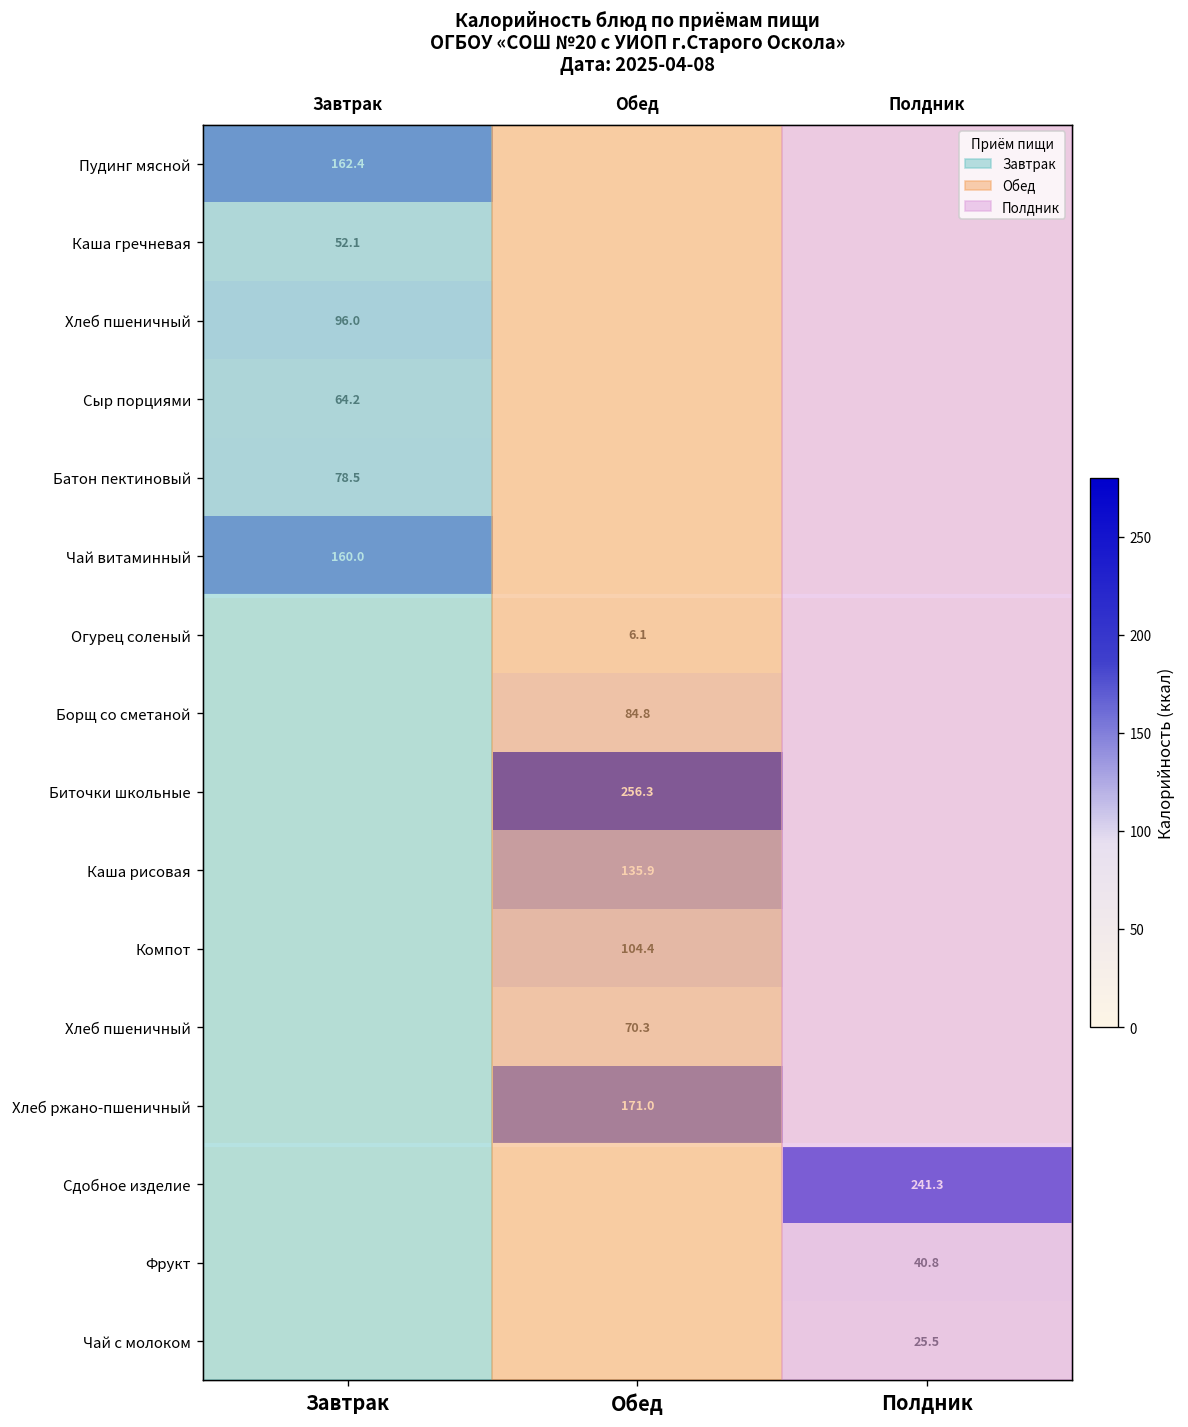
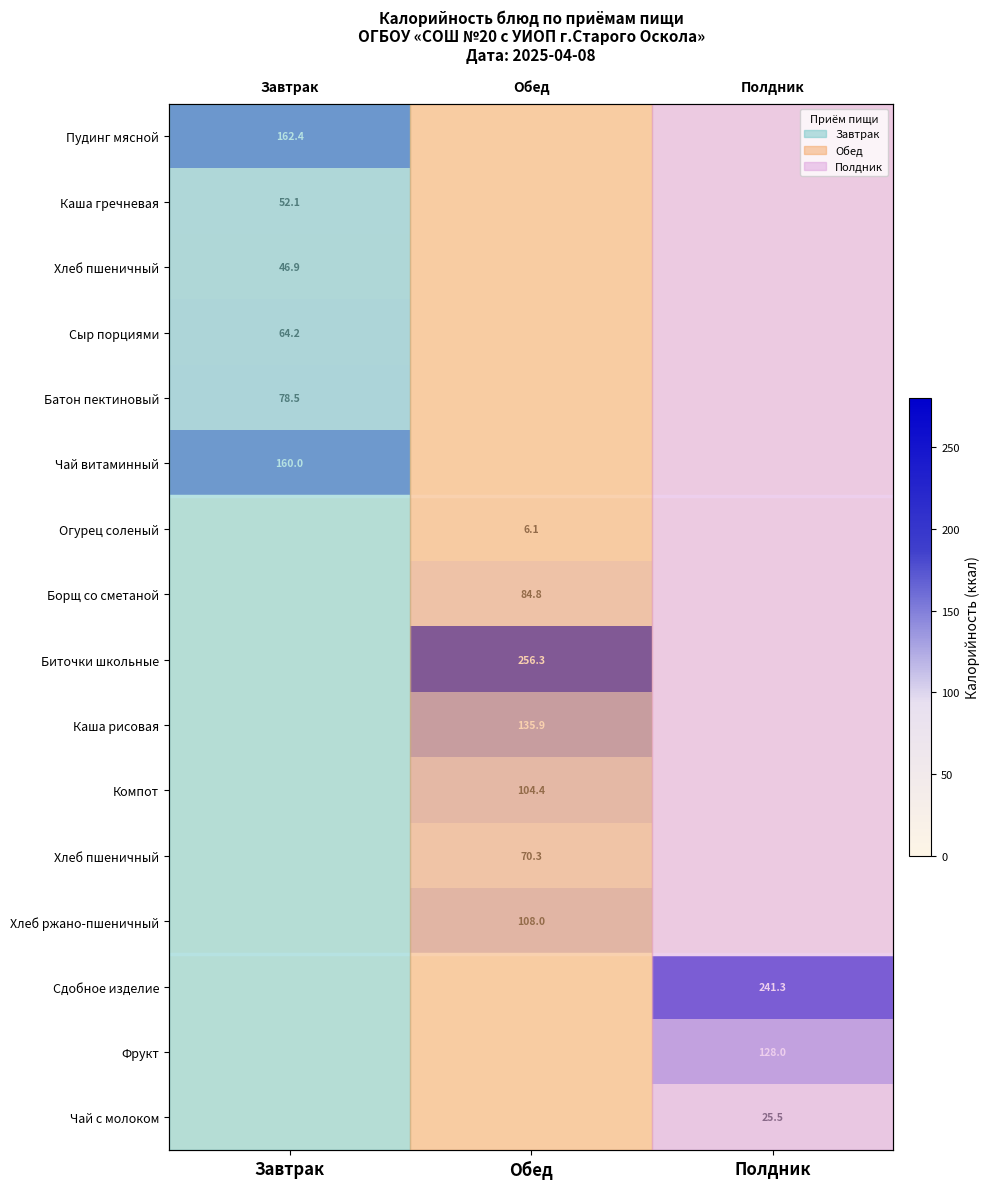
  {
    "Пудинг мясной": {
      "Завтрак": 162.4
    },
    "Каша гречневая": {
      "Завтрак": 52.1
    },
    "Хлеб пшеничный": {
-     "Завтрак": 96.0,
+     "Завтрак": 46.9,
      "Обед": 70.3
    },
    "Сыр порциями": {
      "Завтрак": 64.2
    },
    "Батон пектиновый": {
      "Завтрак": 78.5
    },
    "Чай витаминный": {
      "Завтрак": 160.0
    },
    "Огурец соленый": {
      "Обед": 6.1
    },
    "Борщ со сметаной": {
      "Обед": 84.8
    },
    "Биточки школьные": {
      "Обед": 256.3
    },
    "Каша рисовая": {
      "Обед": 135.9
    },
    "Компот": {
      "Обед": 104.4
    },
    "Хлеб ржано-пшеничный": {
-     "Обед": 171.0
+     "Обед": 108.0
    },
    "Сдобное изделие": {
      "Полдник": 241.3
    },
    "Фрукт": {
-     "Полдник": 40.8
+     "Полдник": 128.0
    },
    "Чай с молоком": {
      "Полдник": 25.5
    }
  }
